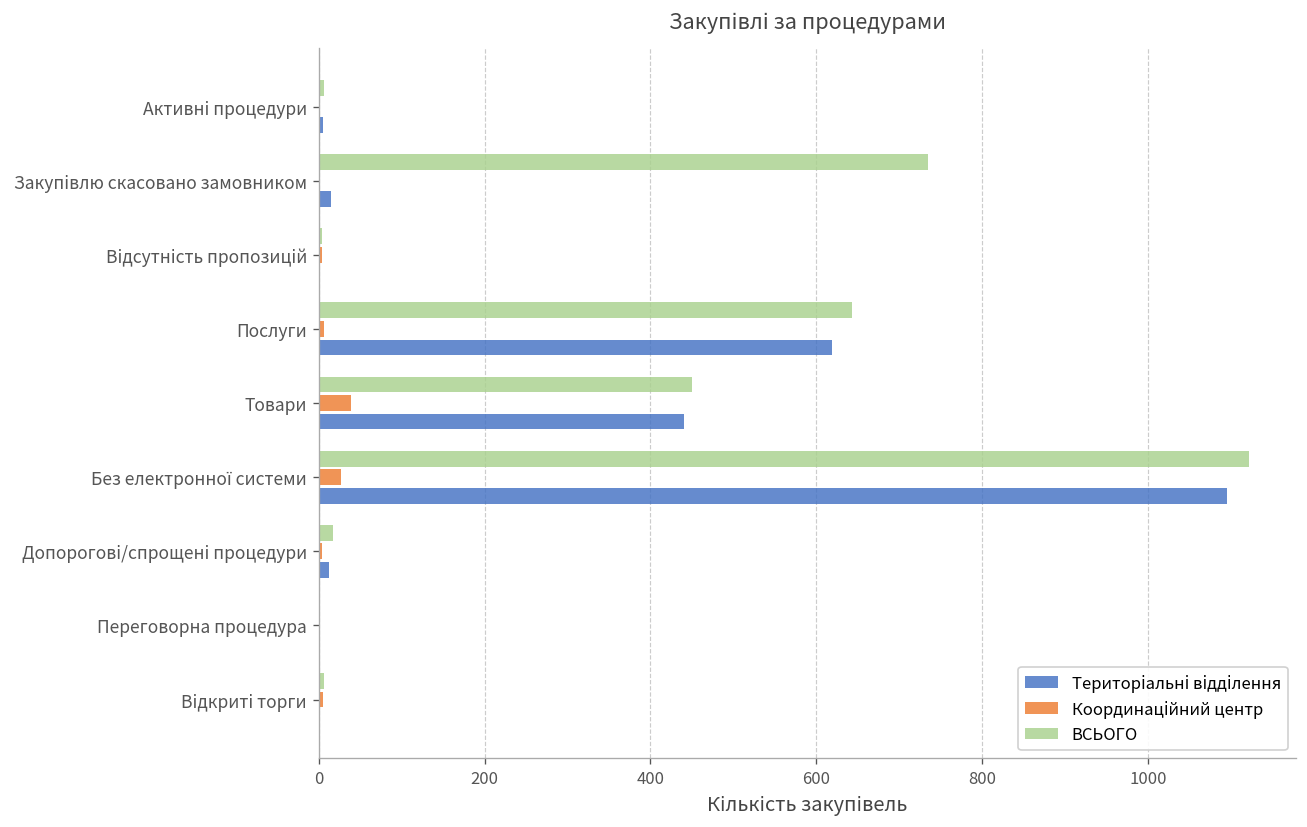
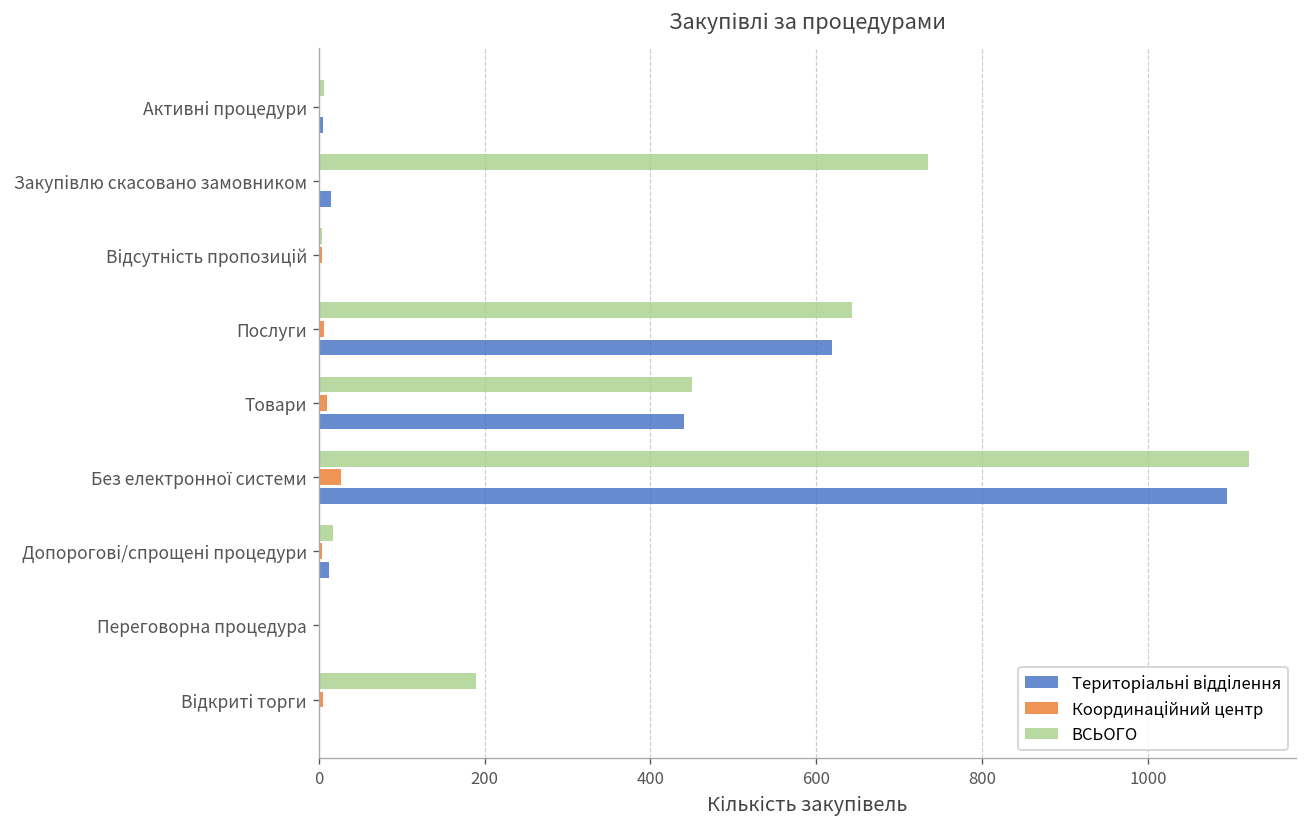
  {
    "Територіальні відділення": {
      "Активні процедури": 10,
      "Закупівлю скасовано замовником": 20,
      "Відсутність пропозицій": 0,
      "Послуги": 620,
      "Товари": 440,
      "Без електронної системи": 1100,
      "Допорогові/спрощені процедури": 10,
      "Переговорна процедура": 0
    },
    "Координаційний центр": {
      "Закупівлю скасовано замовником": 0,
      "Відсутність пропозицій": 0,
      "Послуги": 10,
-     "Товари": 40,
+     "Товари": 10,
      "Без електронної системи": 30,
      "Допорогові/спрощені процедури": 0,
      "Відкриті торги": 10
    },
    "ВСЬОГО": {
      "Активні процедури": 10,
      "Закупівлю скасовано замовником": 730,
      "Відсутність пропозицій": 0,
      "Послуги": 640,
      "Товари": 450,
      "Без електронної системи": 1120,
      "Допорогові/спрощені процедури": 20,
-     "Відкриті торги": 10
+     "Відкриті торги": 190
    }
  }
